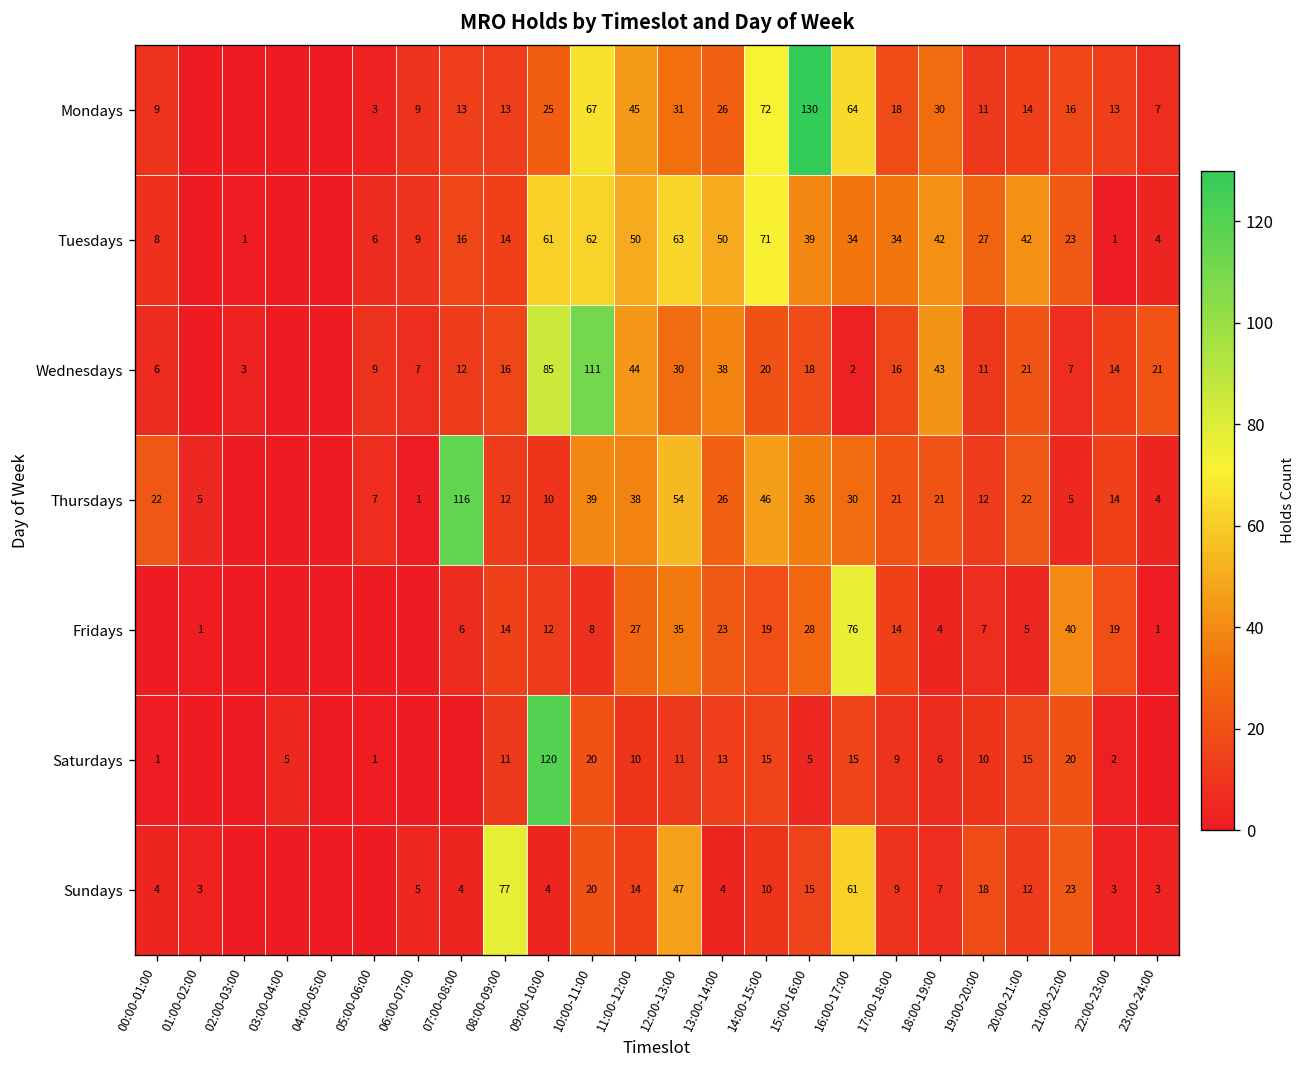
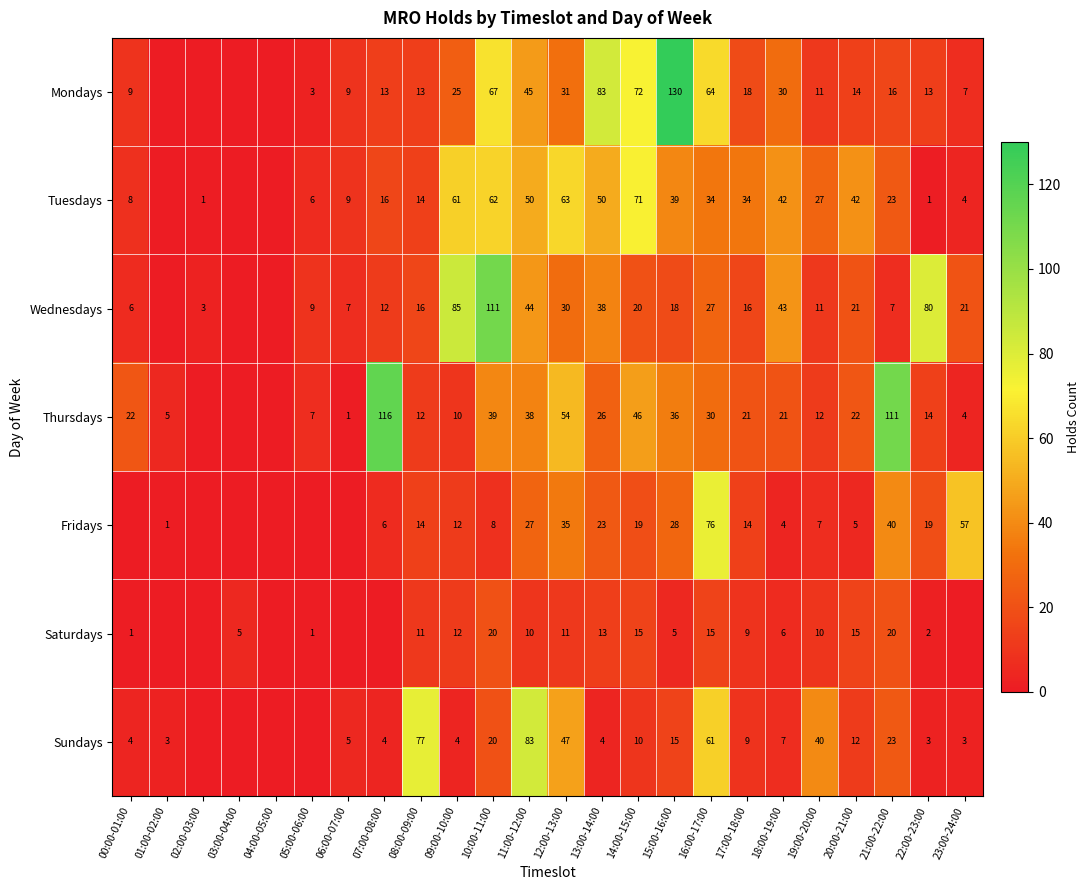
  {
    "Mondays": {
      "00:00-01:00": 9,
      "05:00-06:00": 3,
      "06:00-07:00": 9,
      "07:00-08:00": 13,
      "08:00-09:00": 13,
      "09:00-10:00": 25,
      "10:00-11:00": 67,
      "11:00-12:00": 45,
      "12:00-13:00": 31,
-     "13:00-14:00": 26,
+     "13:00-14:00": 83,
      "14:00-15:00": 72,
      "15:00-16:00": 130,
      "16:00-17:00": 64,
      "17:00-18:00": 18,
      "18:00-19:00": 30,
      "19:00-20:00": 11,
      "20:00-21:00": 14,
      "21:00-22:00": 16,
      "22:00-23:00": 13,
      "23:00-24:00": 7
    },
    "Tuesdays": {
      "00:00-01:00": 8,
      "02:00-03:00": 1,
      "05:00-06:00": 6,
      "06:00-07:00": 9,
      "07:00-08:00": 16,
      "08:00-09:00": 14,
      "09:00-10:00": 61,
      "10:00-11:00": 62,
      "11:00-12:00": 50,
      "12:00-13:00": 63,
      "13:00-14:00": 50,
      "14:00-15:00": 71,
      "15:00-16:00": 39,
      "16:00-17:00": 34,
      "17:00-18:00": 34,
      "18:00-19:00": 42,
      "19:00-20:00": 27,
      "20:00-21:00": 42,
      "21:00-22:00": 23,
      "22:00-23:00": 1,
      "23:00-24:00": 4
    },
    "Wednesdays": {
      "00:00-01:00": 6,
      "02:00-03:00": 3,
      "05:00-06:00": 9,
      "06:00-07:00": 7,
      "07:00-08:00": 12,
      "08:00-09:00": 16,
      "09:00-10:00": 85,
      "10:00-11:00": 111,
      "11:00-12:00": 44,
      "12:00-13:00": 30,
      "13:00-14:00": 38,
      "14:00-15:00": 20,
      "15:00-16:00": 18,
-     "16:00-17:00": 2,
+     "16:00-17:00": 27,
      "17:00-18:00": 16,
      "18:00-19:00": 43,
      "19:00-20:00": 11,
      "20:00-21:00": 21,
      "21:00-22:00": 7,
-     "22:00-23:00": 14,
+     "22:00-23:00": 80,
      "23:00-24:00": 21
    },
    "Thursdays": {
      "00:00-01:00": 22,
      "01:00-02:00": 5,
      "05:00-06:00": 7,
      "06:00-07:00": 1,
      "07:00-08:00": 116,
      "08:00-09:00": 12,
      "09:00-10:00": 10,
      "10:00-11:00": 39,
      "11:00-12:00": 38,
      "12:00-13:00": 54,
      "13:00-14:00": 26,
      "14:00-15:00": 46,
      "15:00-16:00": 36,
      "16:00-17:00": 30,
      "17:00-18:00": 21,
      "18:00-19:00": 21,
      "19:00-20:00": 12,
      "20:00-21:00": 22,
-     "21:00-22:00": 5,
+     "21:00-22:00": 111,
      "22:00-23:00": 14,
      "23:00-24:00": 4
    },
    "Fridays": {
      "01:00-02:00": 1,
      "07:00-08:00": 6,
      "08:00-09:00": 14,
      "09:00-10:00": 12,
      "10:00-11:00": 8,
      "11:00-12:00": 27,
      "12:00-13:00": 35,
      "13:00-14:00": 23,
      "14:00-15:00": 19,
      "15:00-16:00": 28,
      "16:00-17:00": 76,
      "17:00-18:00": 14,
      "18:00-19:00": 4,
      "19:00-20:00": 7,
      "20:00-21:00": 5,
      "21:00-22:00": 40,
      "22:00-23:00": 19,
-     "23:00-24:00": 1
+     "23:00-24:00": 57
    },
    "Saturdays": {
      "00:00-01:00": 1,
      "03:00-04:00": 5,
      "05:00-06:00": 1,
      "08:00-09:00": 11,
-     "09:00-10:00": 120,
+     "09:00-10:00": 12,
      "10:00-11:00": 20,
      "11:00-12:00": 10,
      "12:00-13:00": 11,
      "13:00-14:00": 13,
      "14:00-15:00": 15,
      "15:00-16:00": 5,
      "16:00-17:00": 15,
      "17:00-18:00": 9,
      "18:00-19:00": 6,
      "19:00-20:00": 10,
      "20:00-21:00": 15,
      "21:00-22:00": 20,
      "22:00-23:00": 2
    },
    "Sundays": {
      "00:00-01:00": 4,
      "01:00-02:00": 3,
      "06:00-07:00": 5,
      "07:00-08:00": 4,
      "08:00-09:00": 77,
      "09:00-10:00": 4,
      "10:00-11:00": 20,
-     "11:00-12:00": 14,
+     "11:00-12:00": 83,
      "12:00-13:00": 47,
      "13:00-14:00": 4,
      "14:00-15:00": 10,
      "15:00-16:00": 15,
      "16:00-17:00": 61,
      "17:00-18:00": 9,
      "18:00-19:00": 7,
-     "19:00-20:00": 18,
+     "19:00-20:00": 40,
      "20:00-21:00": 12,
      "21:00-22:00": 23,
      "22:00-23:00": 3,
      "23:00-24:00": 3
    }
  }
